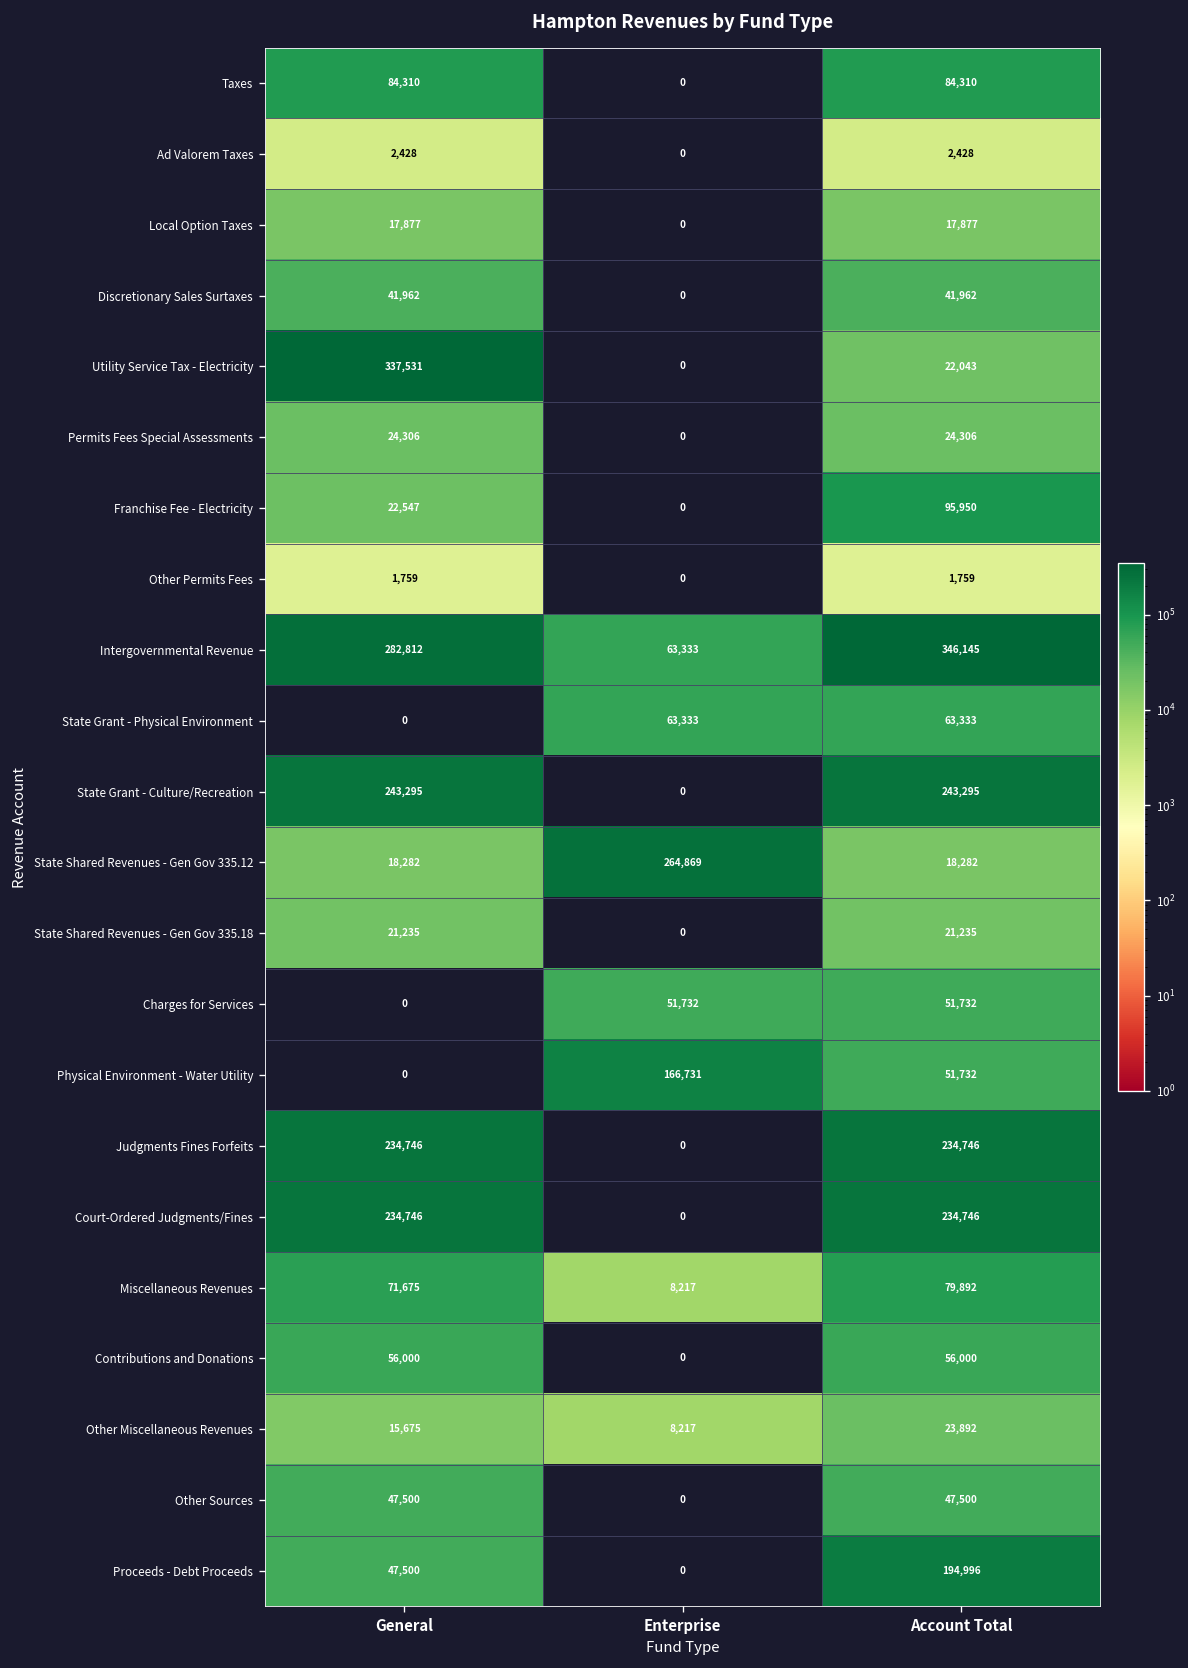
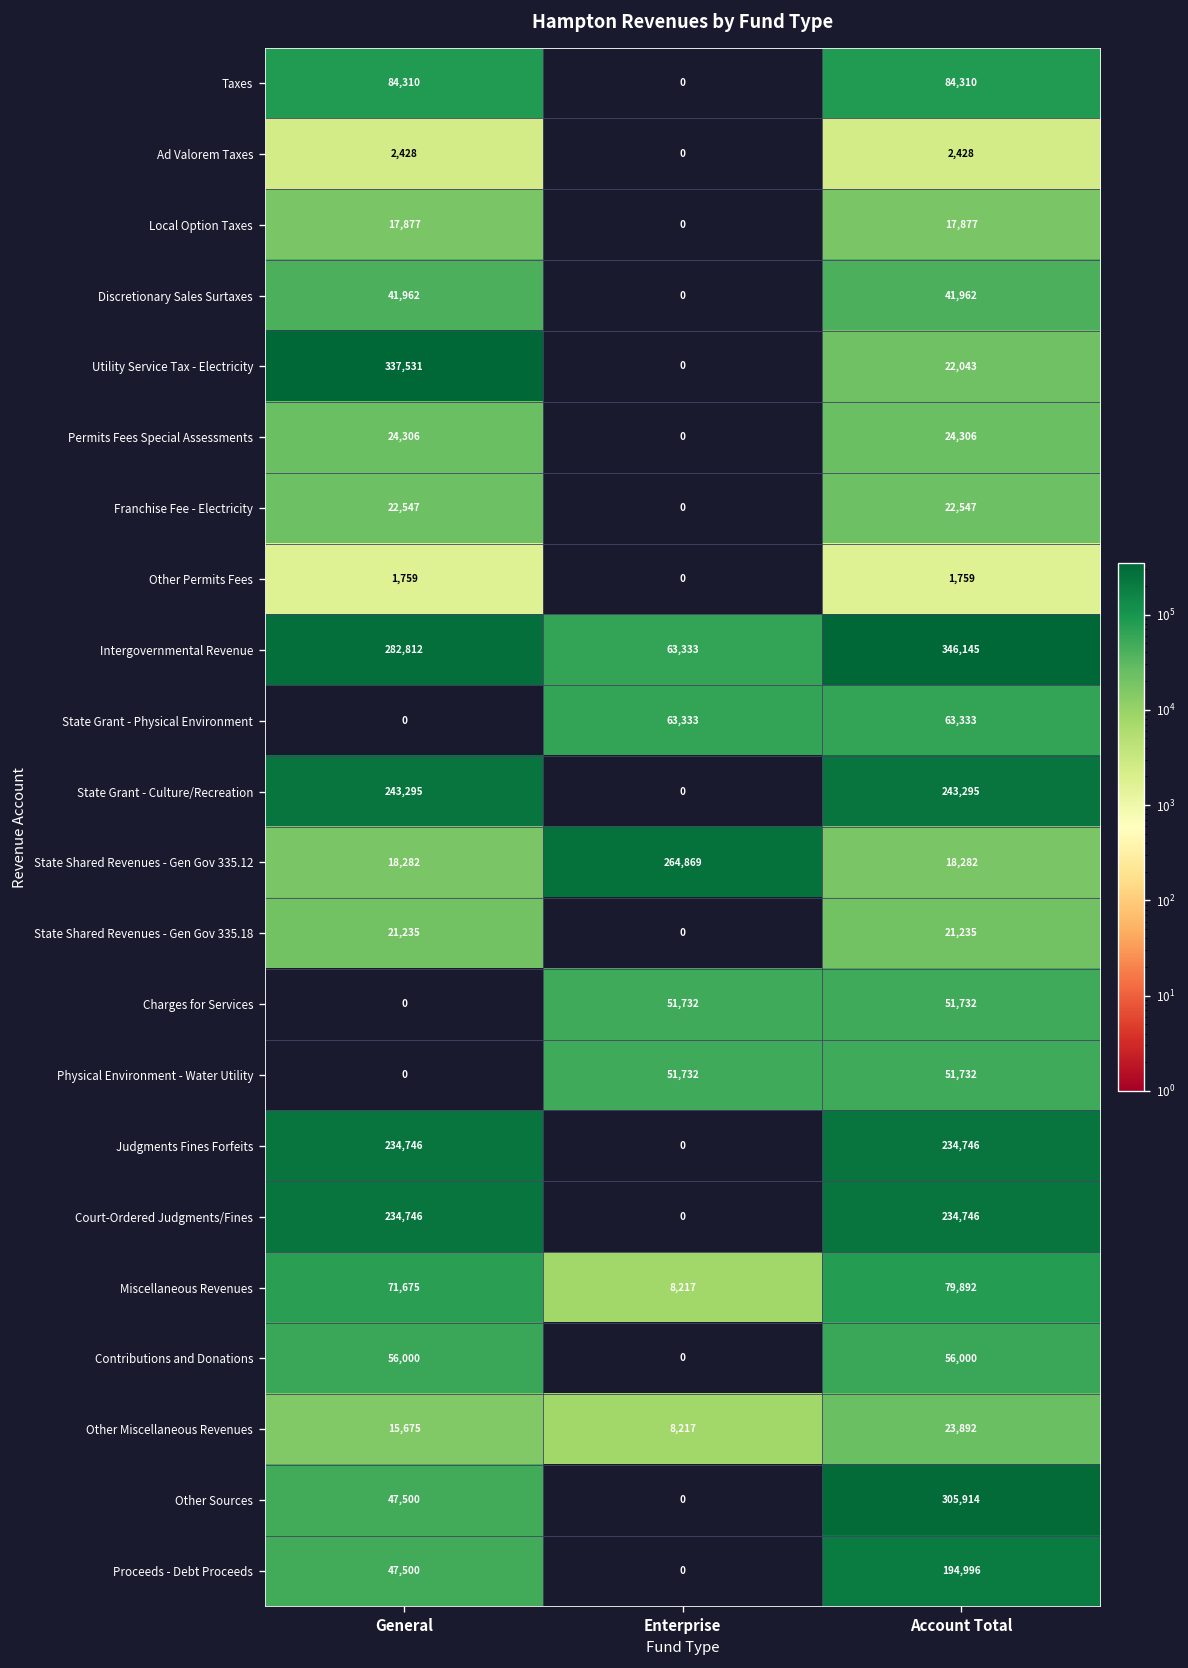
  {
    "Taxes": {
      "General": "84,310",
      "Enterprise": "0",
      "Account Total": "84,310"
    },
    "Ad Valorem Taxes": {
      "General": "2,428",
      "Enterprise": "0",
      "Account Total": "2,428"
    },
    "Local Option Taxes": {
      "General": "17,877",
      "Enterprise": "0",
      "Account Total": "17,877"
    },
    "Discretionary Sales Surtaxes": {
      "General": "41,962",
      "Enterprise": "0",
      "Account Total": "41,962"
    },
    "Utility Service Tax - Electricity": {
      "General": "337,531",
      "Enterprise": "0",
      "Account Total": "22,043"
    },
    "Permits Fees Special Assessments": {
      "General": "24,306",
      "Enterprise": "0",
      "Account Total": "24,306"
    },
    "Franchise Fee - Electricity": {
      "General": "22,547",
      "Enterprise": "0",
-     "Account Total": "95,950"
+     "Account Total": "22,547"
    },
    "Other Permits Fees": {
      "General": "1,759",
      "Enterprise": "0",
      "Account Total": "1,759"
    },
    "Intergovernmental Revenue": {
      "General": "282,812",
      "Enterprise": "63,333",
      "Account Total": "346,145"
    },
    "State Grant - Physical Environment": {
      "General": "0",
      "Enterprise": "63,333",
      "Account Total": "63,333"
    },
    "State Grant - Culture/Recreation": {
      "General": "243,295",
      "Enterprise": "0",
      "Account Total": "243,295"
    },
    "State Shared Revenues - Gen Gov 335.12": {
      "General": "18,282",
      "Enterprise": "264,869",
      "Account Total": "18,282"
    },
    "State Shared Revenues - Gen Gov 335.18": {
      "General": "21,235",
      "Enterprise": "0",
      "Account Total": "21,235"
    },
    "Charges for Services": {
      "General": "0",
      "Enterprise": "51,732",
      "Account Total": "51,732"
    },
    "Physical Environment - Water Utility": {
      "General": "0",
-     "Enterprise": "166,731",
+     "Enterprise": "51,732",
      "Account Total": "51,732"
    },
    "Judgments Fines Forfeits": {
      "General": "234,746",
      "Enterprise": "0",
      "Account Total": "234,746"
    },
    "Court-Ordered Judgments/Fines": {
      "General": "234,746",
      "Enterprise": "0",
      "Account Total": "234,746"
    },
    "Miscellaneous Revenues": {
      "General": "71,675",
      "Enterprise": "8,217",
      "Account Total": "79,892"
    },
    "Contributions and Donations": {
      "General": "56,000",
      "Enterprise": "0",
      "Account Total": "56,000"
    },
    "Other Miscellaneous Revenues": {
      "General": "15,675",
      "Enterprise": "8,217",
      "Account Total": "23,892"
    },
    "Other Sources": {
      "General": "47,500",
      "Enterprise": "0",
-     "Account Total": "47,500"
+     "Account Total": "305,914"
    },
    "Proceeds - Debt Proceeds": {
      "General": "47,500",
      "Enterprise": "0",
      "Account Total": "194,996"
    }
  }
